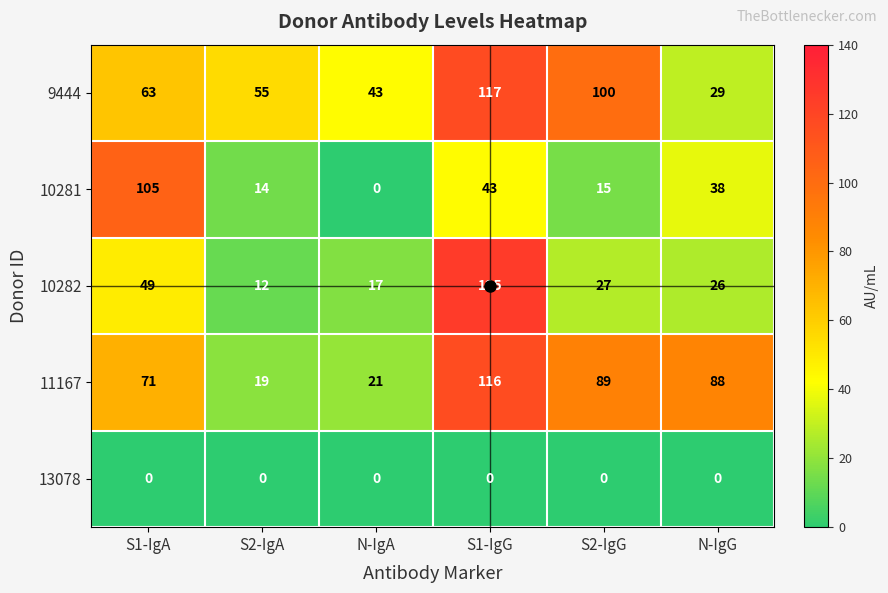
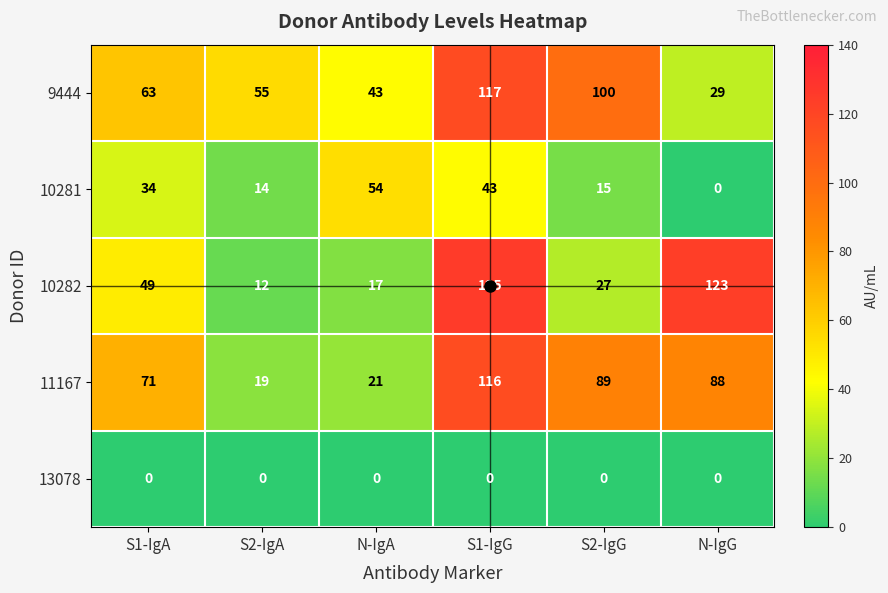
  {
    "9444": {
      "S1-IgA": 63,
      "S2-IgA": 55,
      "N-IgA": 43,
      "S1-IgG": 117,
      "S2-IgG": 100,
      "N-IgG": 29
    },
    "10281": {
-     "S1-IgA": 105,
+     "S1-IgA": 34,
      "S2-IgA": 14,
-     "N-IgA": 0,
+     "N-IgA": 54,
      "S1-IgG": 43,
      "S2-IgG": 15,
-     "N-IgG": 38
+     "N-IgG": 0
    },
    "10282": {
      "S1-IgA": 49,
      "S2-IgA": 12,
      "N-IgA": 17,
      "S2-IgG": 27,
-     "N-IgG": 26
+     "N-IgG": 123
    },
    "11167": {
      "S1-IgA": 71,
      "S2-IgA": 19,
      "N-IgA": 21,
      "S1-IgG": 116,
      "S2-IgG": 89,
      "N-IgG": 88
    },
    "13078": {
      "S1-IgA": 0,
      "S2-IgA": 0,
      "N-IgA": 0,
      "S1-IgG": 0,
      "S2-IgG": 0,
      "N-IgG": 0
    }
  }
